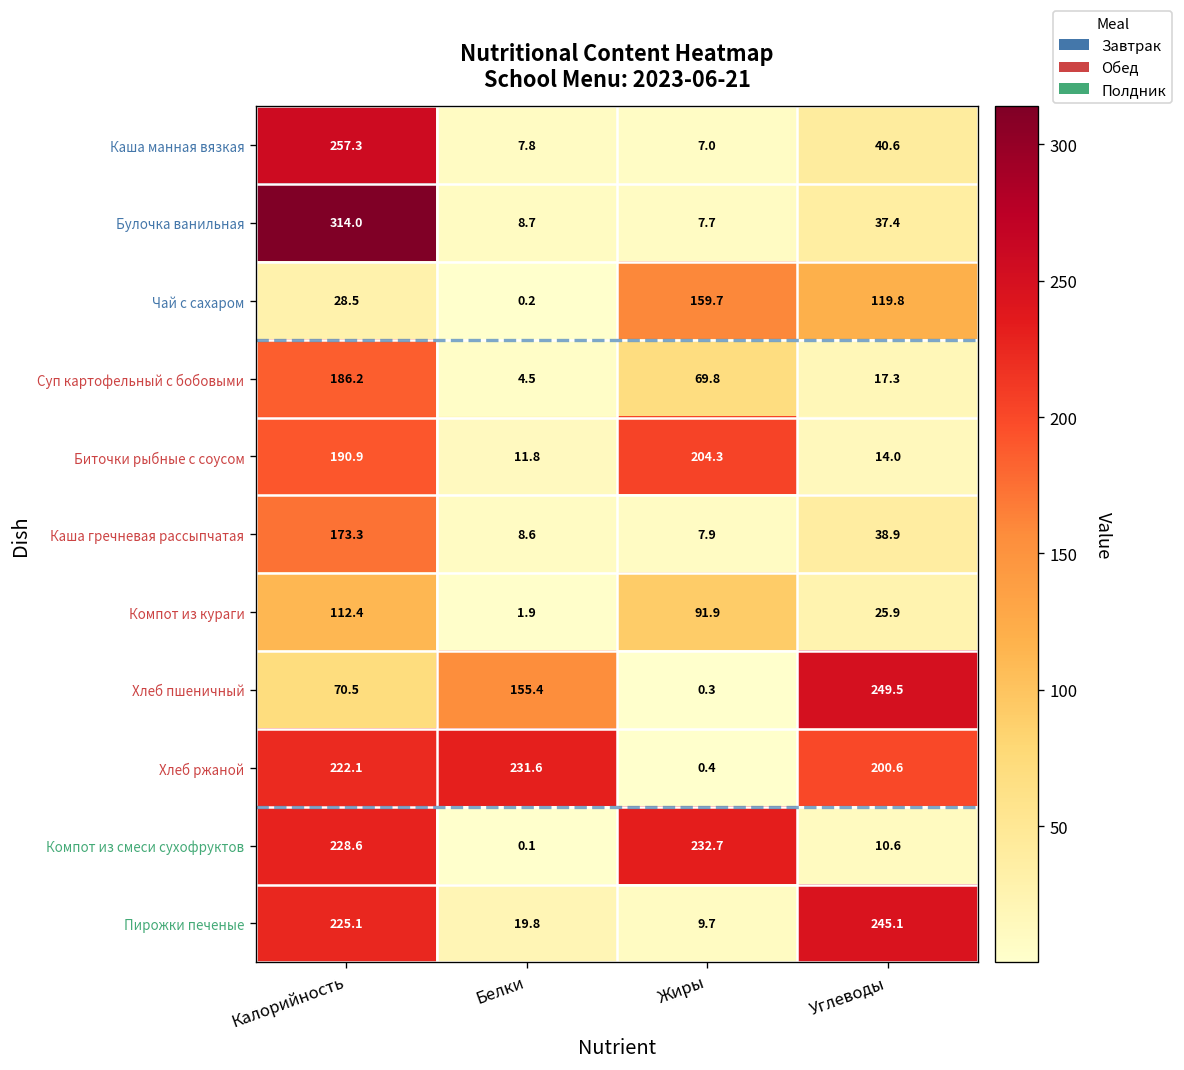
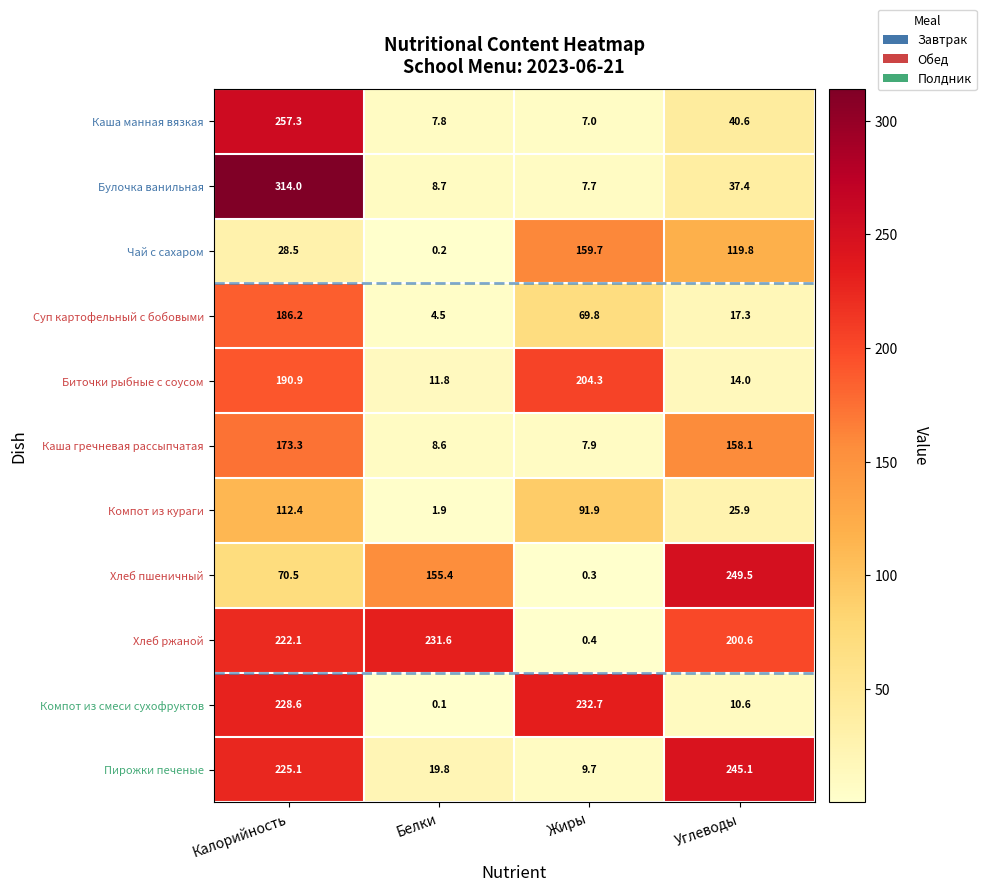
  {
    "Каша манная вязкая": {
      "Калорийность": 257.3,
      "Белки": 7.8,
      "Жиры": 7.0,
      "Углеводы": 40.6
    },
    "Булочка ванильная": {
      "Калорийность": 314.0,
      "Белки": 8.7,
      "Жиры": 7.7,
      "Углеводы": 37.4
    },
    "Чай с сахаром": {
      "Калорийность": 28.5,
      "Белки": 0.2,
      "Жиры": 159.7,
      "Углеводы": 119.8
    },
    "Суп картофельный с бобовыми": {
      "Калорийность": 186.2,
      "Белки": 4.5,
      "Жиры": 69.8,
      "Углеводы": 17.3
    },
    "Биточки рыбные с соусом": {
      "Калорийность": 190.9,
      "Белки": 11.8,
      "Жиры": 204.3,
      "Углеводы": 14.0
    },
    "Каша гречневая рассыпчатая": {
      "Калорийность": 173.3,
      "Белки": 8.6,
      "Жиры": 7.9,
-     "Углеводы": 38.9
+     "Углеводы": 158.1
    },
    "Компот из кураги": {
      "Калорийность": 112.4,
      "Белки": 1.9,
      "Жиры": 91.9,
      "Углеводы": 25.9
    },
    "Хлеб пшеничный": {
      "Калорийность": 70.5,
      "Белки": 155.4,
      "Жиры": 0.3,
      "Углеводы": 249.5
    },
    "Хлеб ржаной": {
      "Калорийность": 222.1,
      "Белки": 231.6,
      "Жиры": 0.4,
      "Углеводы": 200.6
    },
    "Компот из смеси сухофруктов": {
      "Калорийность": 228.6,
      "Белки": 0.1,
      "Жиры": 232.7,
      "Углеводы": 10.6
    },
    "Пирожки печеные": {
      "Калорийность": 225.1,
      "Белки": 19.8,
      "Жиры": 9.7,
      "Углеводы": 245.1
    }
  }
